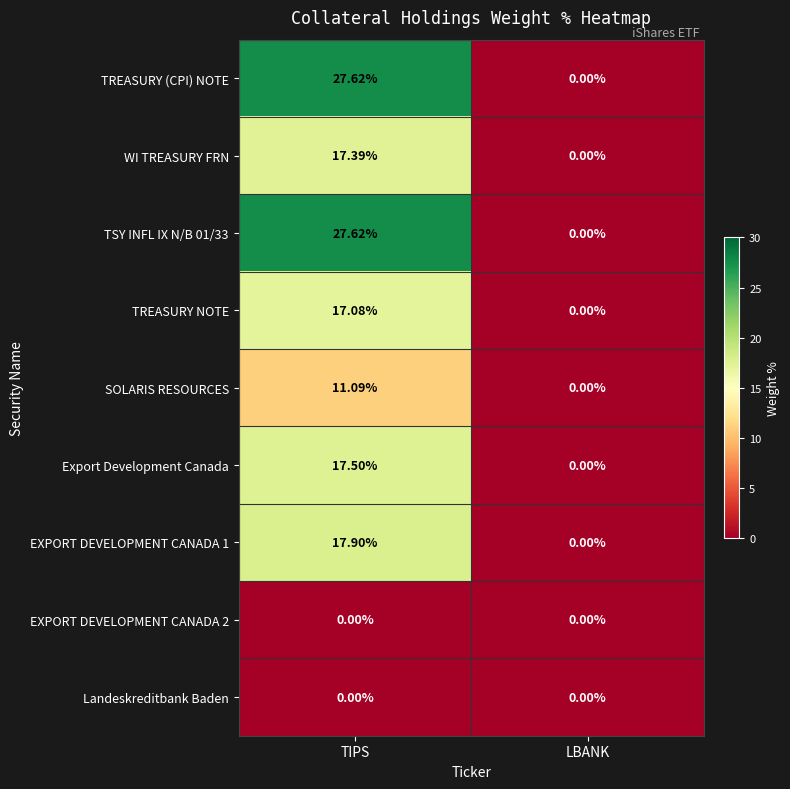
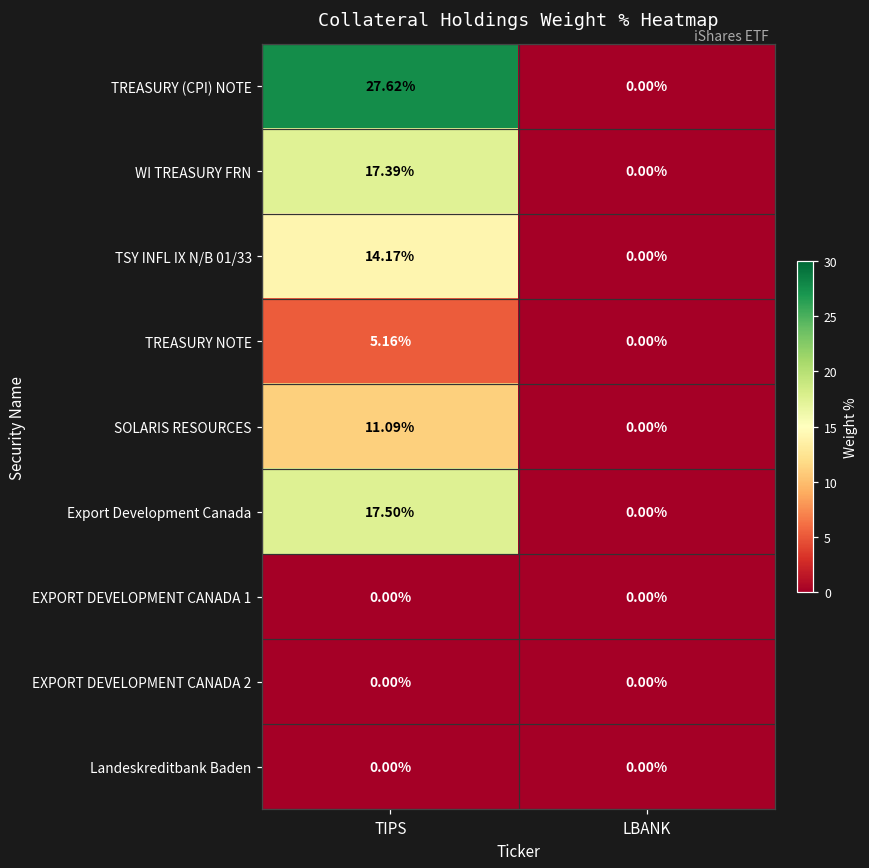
  {
    "TREASURY (CPI) NOTE": {
      "TIPS": "27.62%",
      "LBANK": "0.00%"
    },
    "WI TREASURY FRN": {
      "TIPS": "17.39%",
      "LBANK": "0.00%"
    },
    "TSY INFL IX N/B 01/33": {
-     "TIPS": "27.62%",
+     "TIPS": "14.17%",
      "LBANK": "0.00%"
    },
    "TREASURY NOTE": {
-     "TIPS": "17.08%",
+     "TIPS": "5.16%",
      "LBANK": "0.00%"
    },
    "SOLARIS RESOURCES": {
      "TIPS": "11.09%",
      "LBANK": "0.00%"
    },
    "Export Development Canada": {
      "TIPS": "17.50%",
      "LBANK": "0.00%"
    },
    "EXPORT DEVELOPMENT CANADA 1": {
-     "TIPS": "17.90%",
+     "TIPS": "0.00%",
      "LBANK": "0.00%"
    },
    "EXPORT DEVELOPMENT CANADA 2": {
      "TIPS": "0.00%",
      "LBANK": "0.00%"
    },
    "Landeskreditbank Baden": {
      "TIPS": "0.00%",
      "LBANK": "0.00%"
    }
  }
